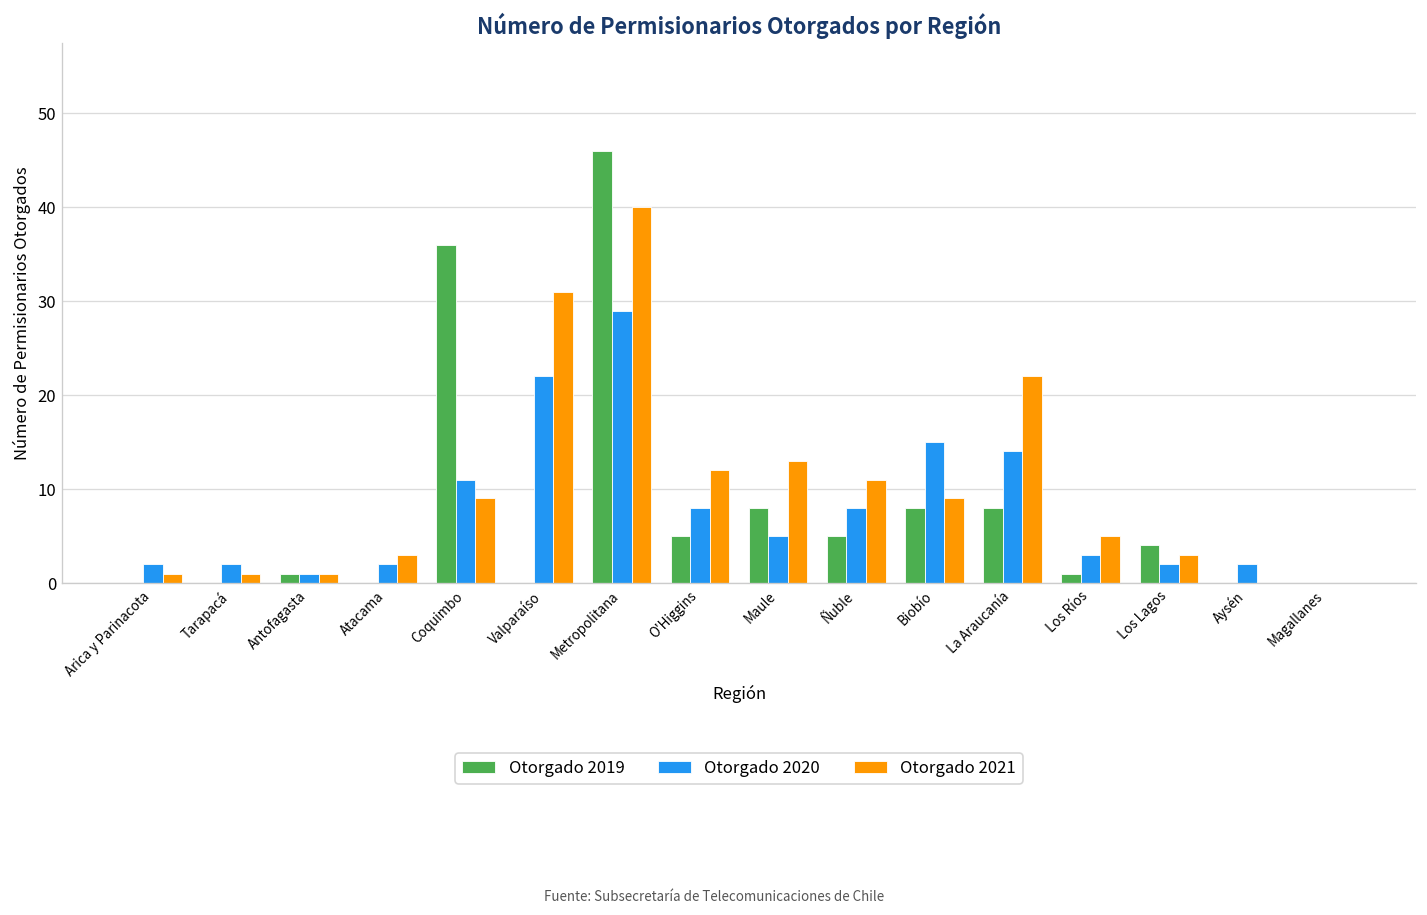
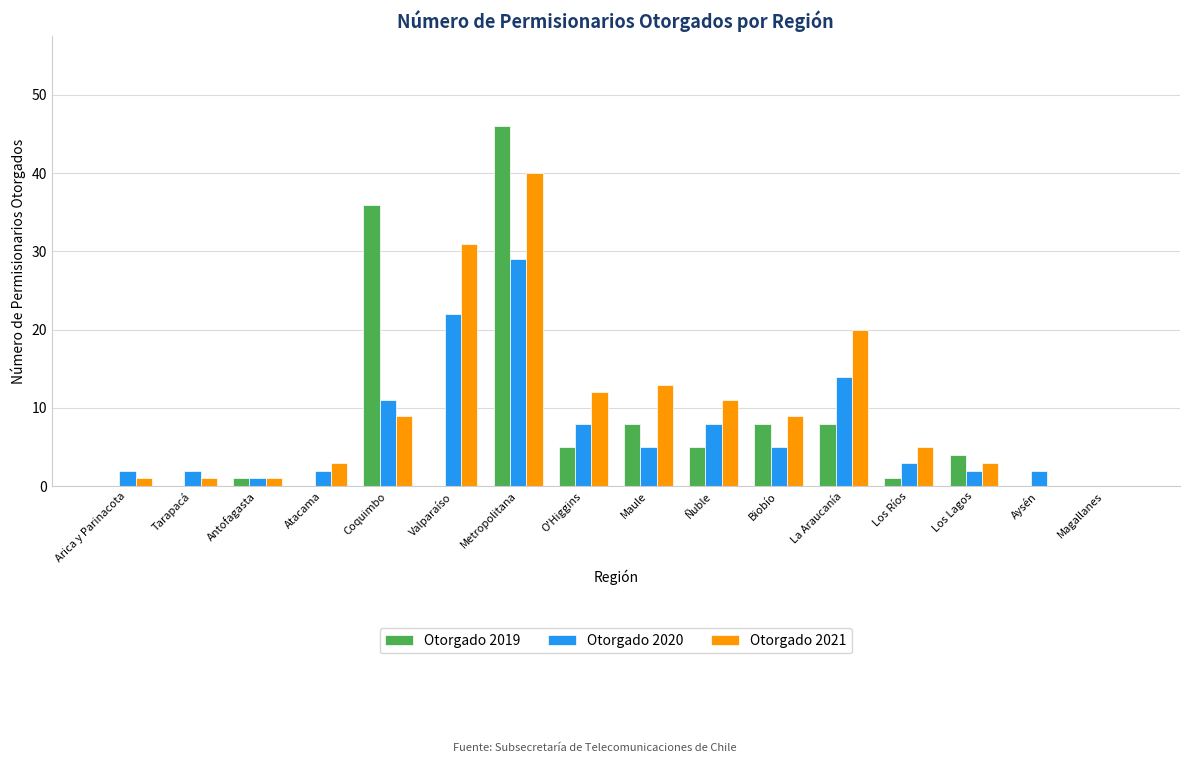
  {
    "Otorgado 2019": {
      "Arica y Parinacota": 0,
      "Tarapacá": 0,
      "Antofagasta": 1,
      "Atacama": 0,
      "Coquimbo": 36,
      "Valparaíso": 0,
      "Metropolitana": 46,
      "O'Higgins": 5,
      "Maule": 8,
      "Ñuble": 5,
      "Biobío": 8,
      "La Araucanía": 8,
      "Los Ríos": 1,
      "Los Lagos": 4,
      "Aysén": 0,
      "Magallanes": 0
    },
    "Otorgado 2020": {
      "Arica y Parinacota": 2,
      "Tarapacá": 2,
      "Antofagasta": 1,
      "Atacama": 2,
      "Coquimbo": 11,
      "Valparaíso": 22,
      "Metropolitana": 29,
      "O'Higgins": 8,
      "Maule": 5,
      "Ñuble": 8,
-     "Biobío": 15,
+     "Biobío": 5,
      "La Araucanía": 14,
      "Los Ríos": 3,
      "Los Lagos": 2,
      "Aysén": 2,
      "Magallanes": 0
    },
    "Otorgado 2021": {
      "Arica y Parinacota": 1,
      "Tarapacá": 1,
      "Antofagasta": 1,
      "Atacama": 3,
      "Coquimbo": 9,
      "Valparaíso": 31,
      "Metropolitana": 40,
      "O'Higgins": 12,
      "Maule": 13,
      "Ñuble": 11,
      "Biobío": 9,
-     "La Araucanía": 22,
+     "La Araucanía": 20,
      "Los Ríos": 5,
      "Los Lagos": 3,
      "Aysén": 0,
      "Magallanes": 0
    }
  }
